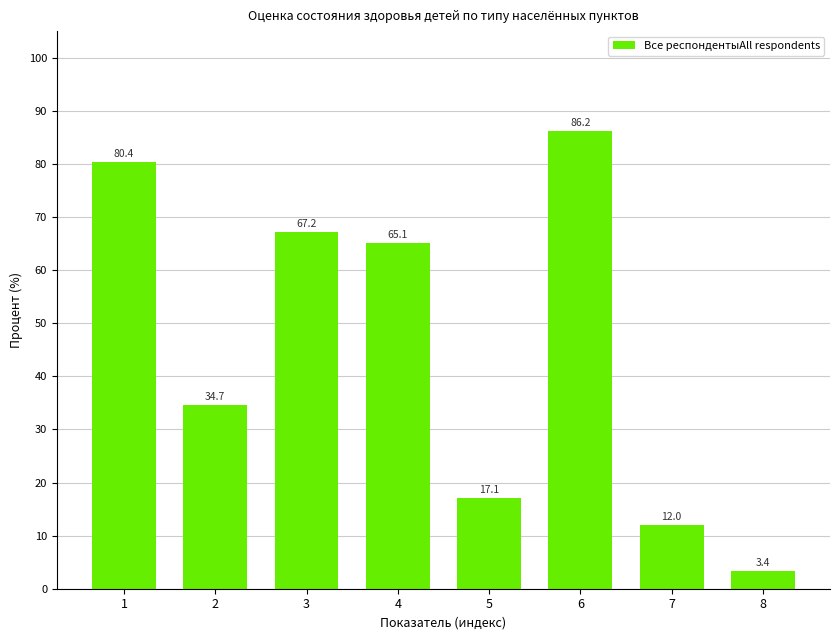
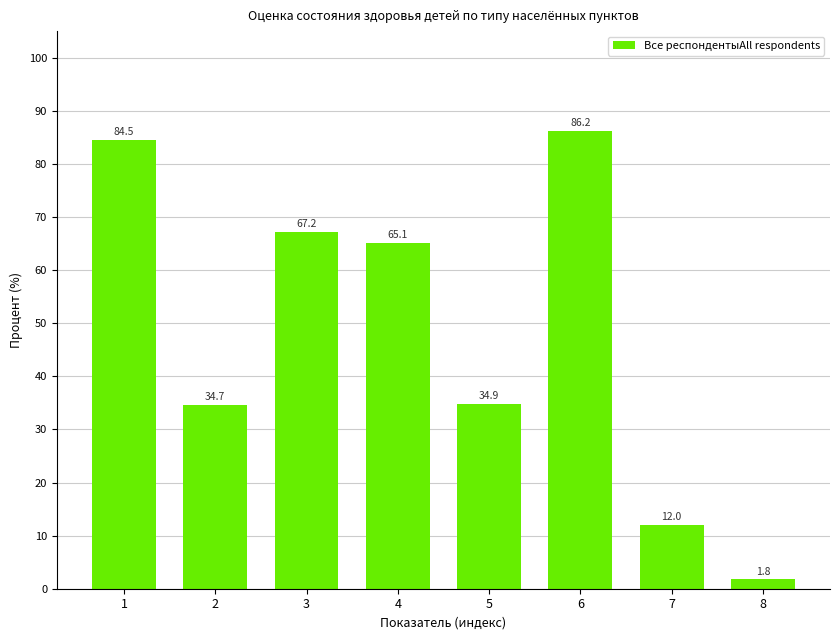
  {
-   "1": 80.4,
+   "1": 84.5,
    "2": 34.7,
    "3": 67.2,
    "4": 65.1,
-   "5": 17.1,
+   "5": 34.9,
    "6": 86.2,
    "7": 12.0,
-   "8": 3.4
+   "8": 1.8
  }
